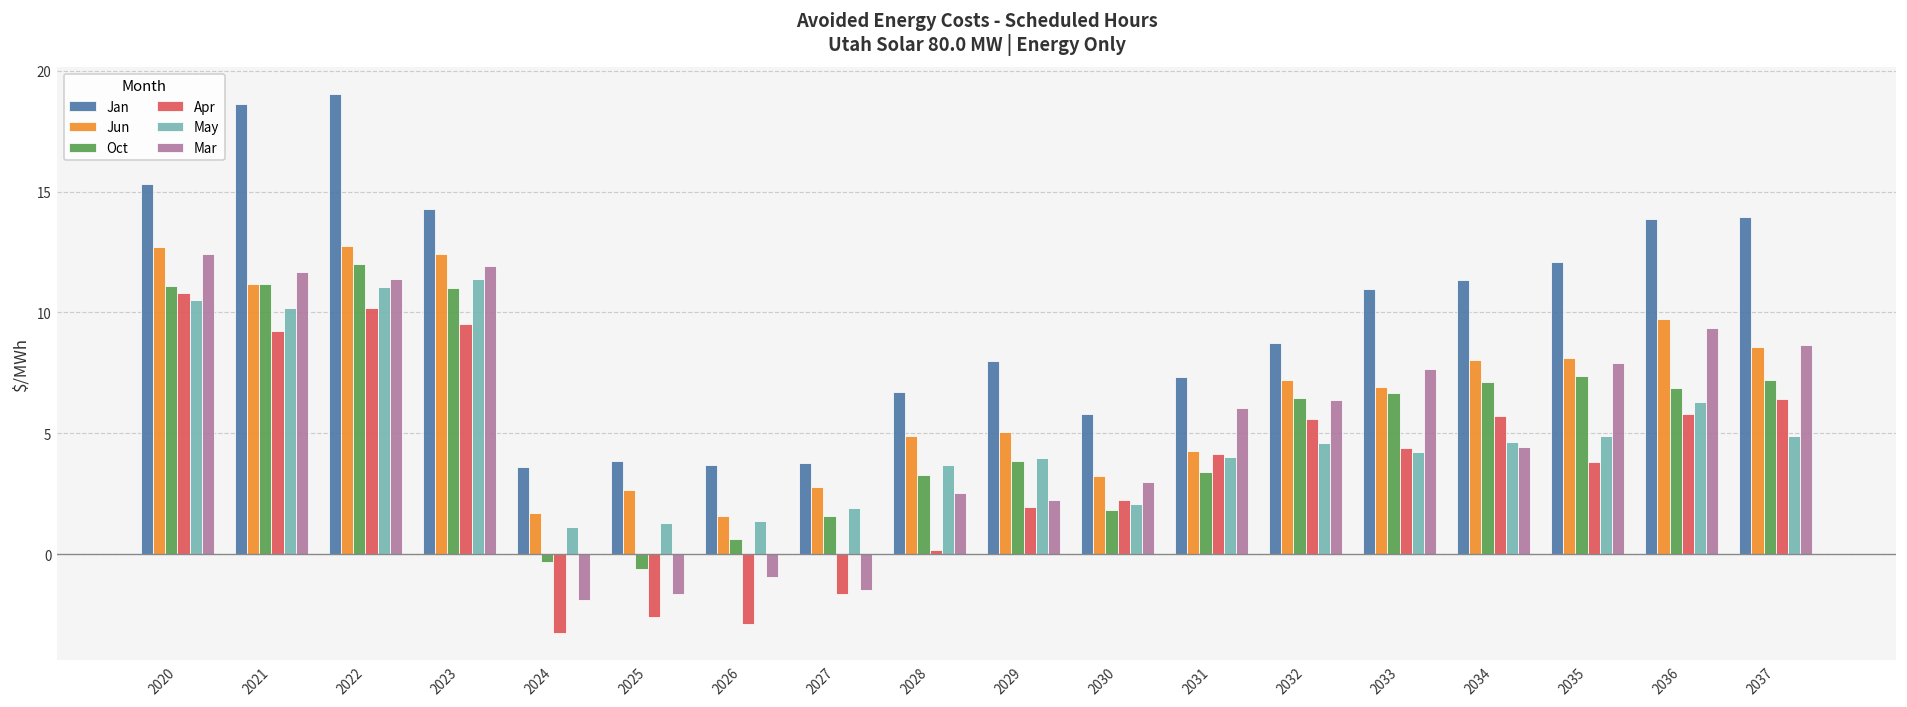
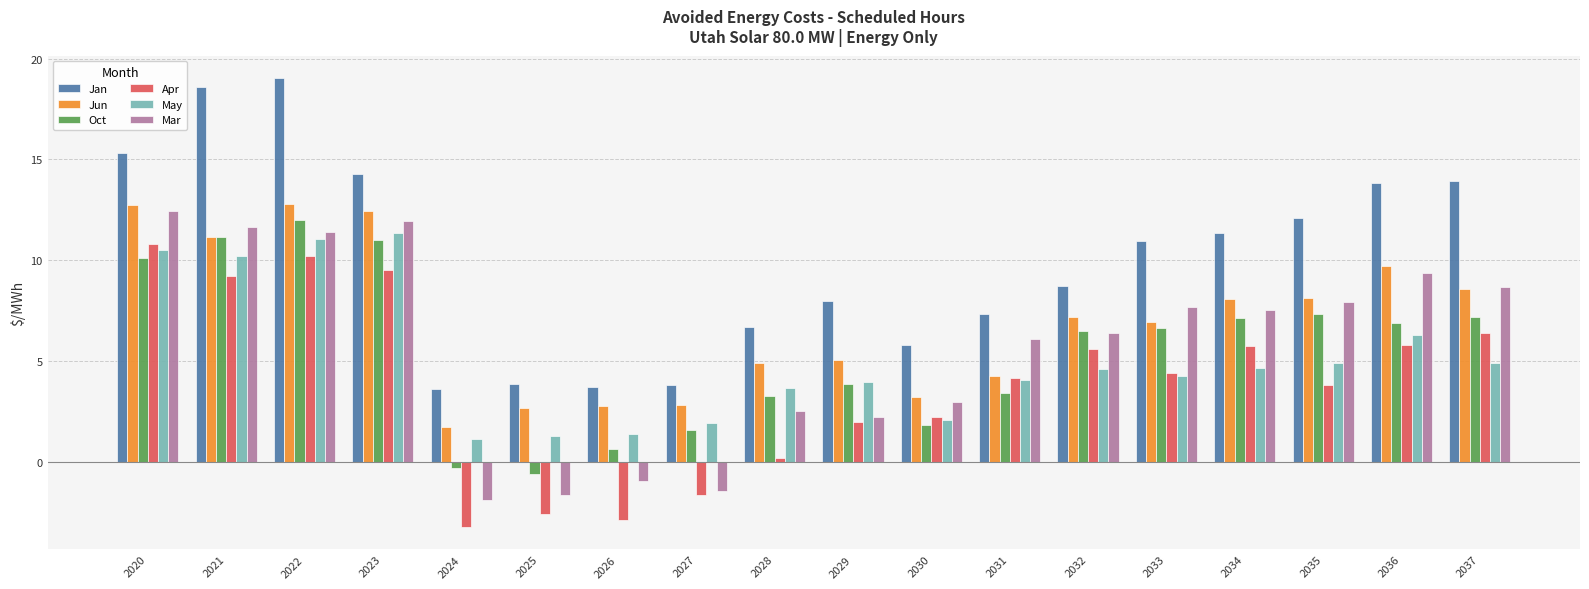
  {
    "Jan": {
      "2020": 15.3,
      "2021": 18.6,
      "2022": 19.0,
      "2023": 14.3,
      "2024": 3.6,
      "2025": 3.9,
      "2026": 3.7,
      "2027": 3.8,
      "2028": 6.7,
      "2029": 8.0,
      "2030": 5.8,
      "2031": 7.3,
      "2032": 8.7,
      "2033": 11.0,
      "2034": 11.3,
      "2035": 12.1,
      "2036": 13.8,
      "2037": 13.9
    },
    "Jun": {
      "2020": 12.7,
      "2021": 11.2,
      "2022": 12.8,
      "2023": 12.4,
      "2024": 1.7,
      "2025": 2.7,
-     "2026": 1.6,
+     "2026": 2.7,
      "2027": 2.8,
      "2028": 4.9,
      "2029": 5.0,
      "2030": 3.2,
      "2031": 4.3,
      "2032": 7.2,
      "2033": 6.9,
      "2034": 8.0,
      "2035": 8.1,
      "2036": 9.7,
      "2037": 8.6
    },
    "Oct": {
-     "2020": 11.1,
+     "2020": 10.1,
      "2021": 11.2,
      "2022": 12.0,
      "2023": 11.0,
      "2024": -0.3,
      "2025": -0.6,
      "2026": 0.6,
      "2027": 1.6,
      "2028": 3.3,
      "2029": 3.9,
      "2030": 1.8,
      "2031": 3.4,
      "2032": 6.5,
      "2033": 6.6,
      "2034": 7.1,
      "2035": 7.4,
      "2036": 6.9,
      "2037": 7.2
    },
    "Apr": {
      "2020": 10.8,
      "2021": 9.2,
      "2022": 10.2,
      "2023": 9.5,
      "2024": -3.2,
      "2025": -2.6,
      "2026": -2.9,
      "2027": -1.6,
      "2028": 0.2,
      "2029": 1.9,
      "2030": 2.2,
      "2031": 4.2,
      "2032": 5.6,
      "2033": 4.4,
      "2034": 5.7,
      "2035": 3.8,
      "2036": 5.8,
      "2037": 6.4
    },
    "May": {
      "2020": 10.5,
      "2021": 10.2,
      "2022": 11.0,
      "2023": 11.4,
      "2024": 1.1,
      "2025": 1.3,
      "2026": 1.4,
      "2027": 1.9,
      "2028": 3.7,
      "2029": 4.0,
      "2030": 2.1,
      "2031": 4.0,
      "2032": 4.6,
      "2033": 4.2,
      "2034": 4.6,
      "2035": 4.9,
      "2036": 6.3,
      "2037": 4.9
    },
    "Mar": {
      "2020": 12.4,
      "2021": 11.7,
      "2022": 11.4,
      "2023": 11.9,
      "2024": -1.9,
      "2025": -1.7,
      "2026": -1.0,
      "2027": -1.5,
      "2028": 2.5,
      "2029": 2.2,
      "2030": 3.0,
      "2031": 6.1,
      "2032": 6.4,
      "2033": 7.7,
-     "2034": 4.4,
+     "2034": 7.5,
      "2035": 7.9,
      "2036": 9.4,
      "2037": 8.7
    }
  }
